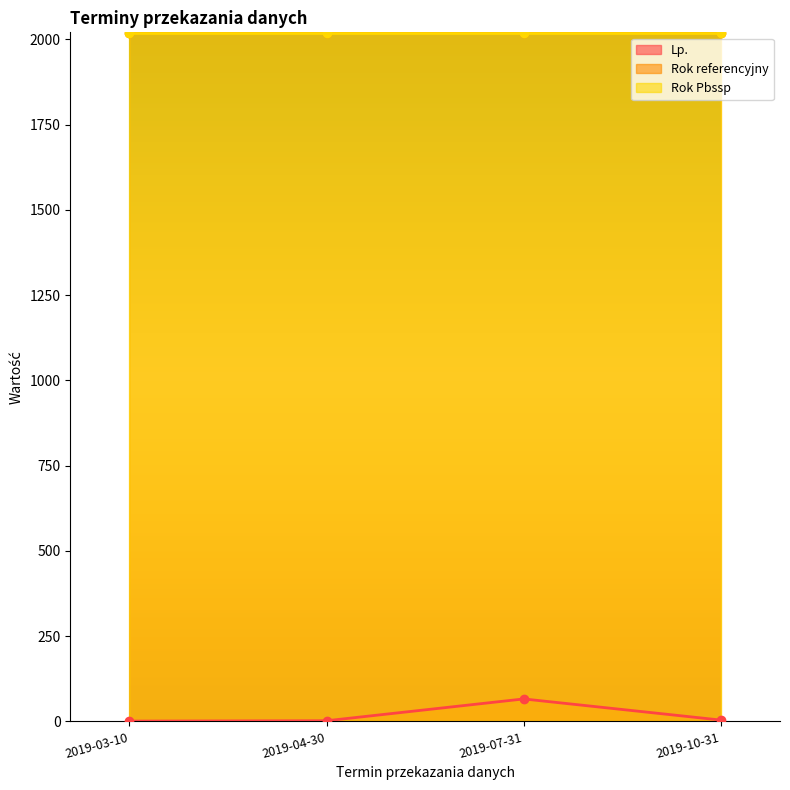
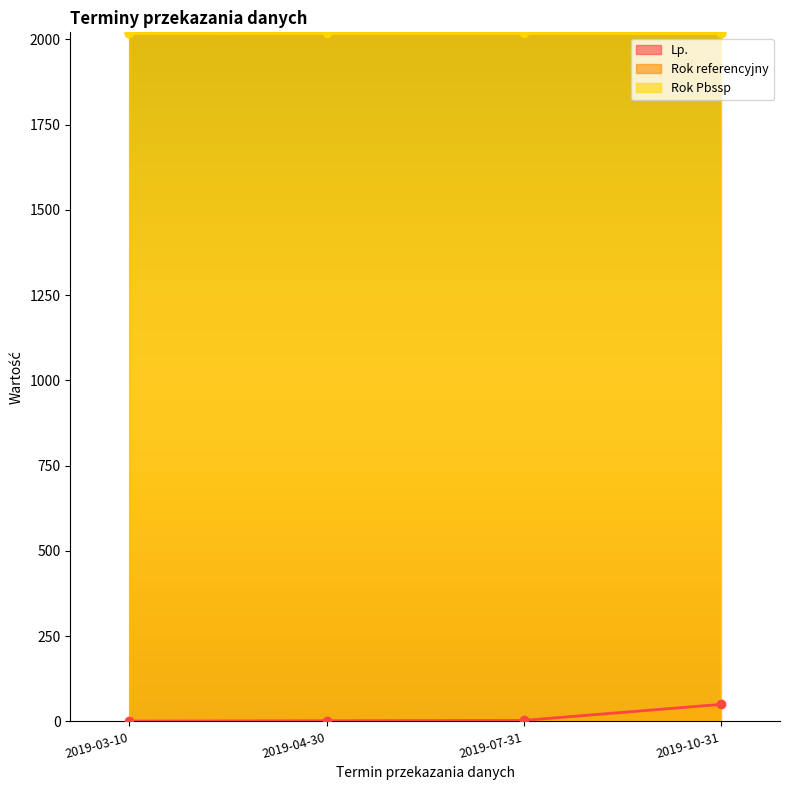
  {
    "Lp.": {
      "2019-03-10": 0,
      "2019-04-30": 0,
-     "2019-07-31": 70,
-     "2019-10-31": 0
+     "2019-07-31": 0,
+     "2019-10-31": 50
    },
    "Rok Pbssp": {
      "2019-03-10": 2020,
      "2019-04-30": 2020,
      "2019-07-31": 2020,
      "2019-10-31": 2020
    }
  }
